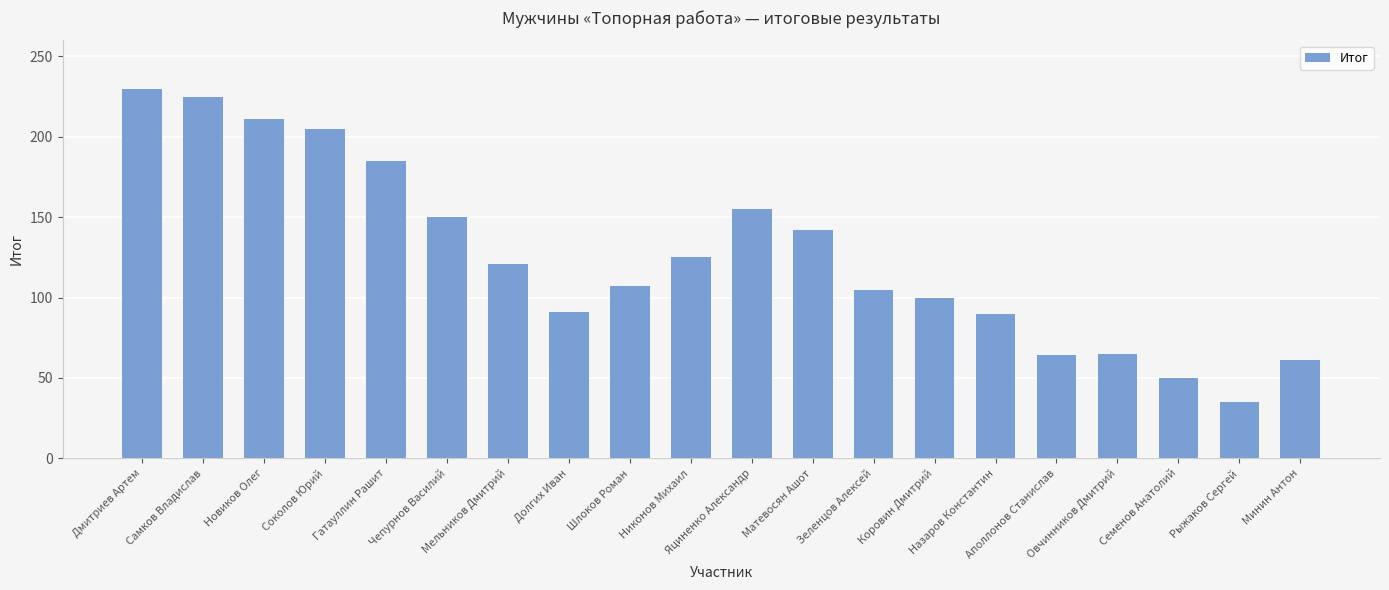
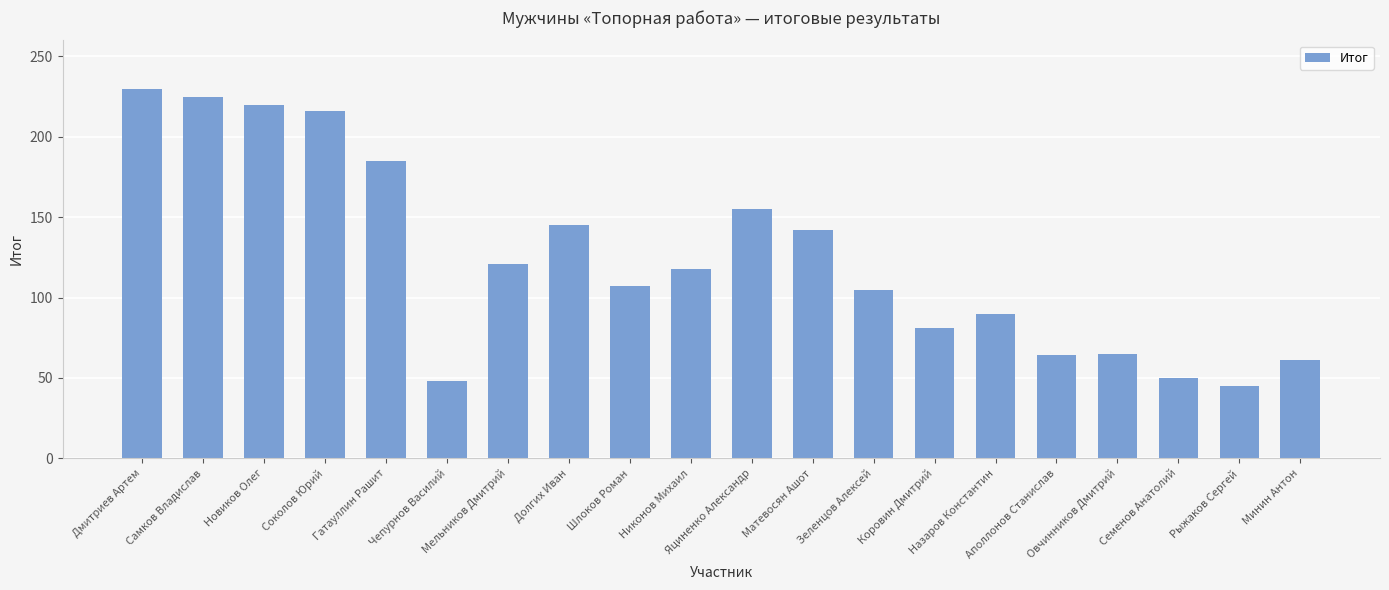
  {
    "Дмитриев Артем": 230,
    "Самков Владислав": 225,
-   "Новиков Олег": 211,
-   "Соколов Юрий": 205,
+   "Новиков Олег": 220,
+   "Соколов Юрий": 216,
    "Гатауллин Рашит": 185,
-   "Чепурнов Василий": 150,
+   "Чепурнов Василий": 48,
    "Мельников Дмитрий": 121,
-   "Долгих Иван": 91,
+   "Долгих Иван": 145,
    "Шлоков Роман": 107,
-   "Никонов Михаил": 125,
+   "Никонов Михаил": 118,
    "Яциненко Александр": 155,
    "Матевосян Ашот": 142,
    "Зеленцов Алексей": 105,
-   "Коровин Дмитрий": 100,
+   "Коровин Дмитрий": 81,
    "Назаров Константин": 90,
    "Аполлонов Станислав": 64,
    "Овчинников Дмитрий": 65,
    "Семенов Анатолий": 50,
-   "Рыжаков Сергей": 35,
+   "Рыжаков Сергей": 45,
    "Минин Антон": 61
  }
